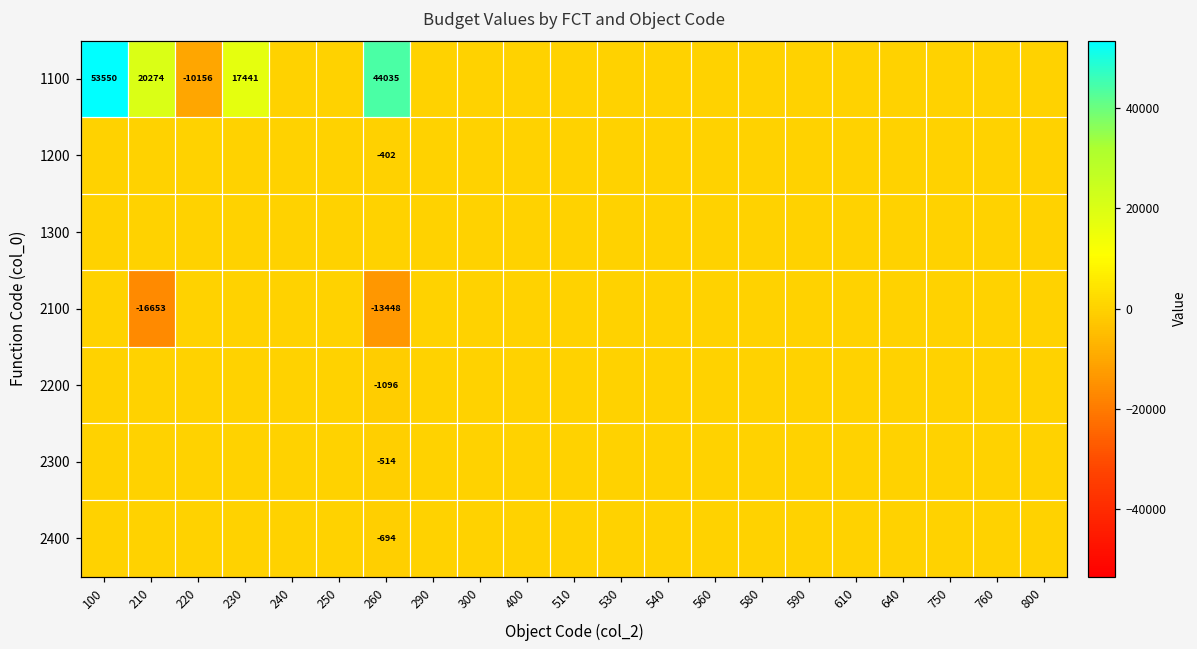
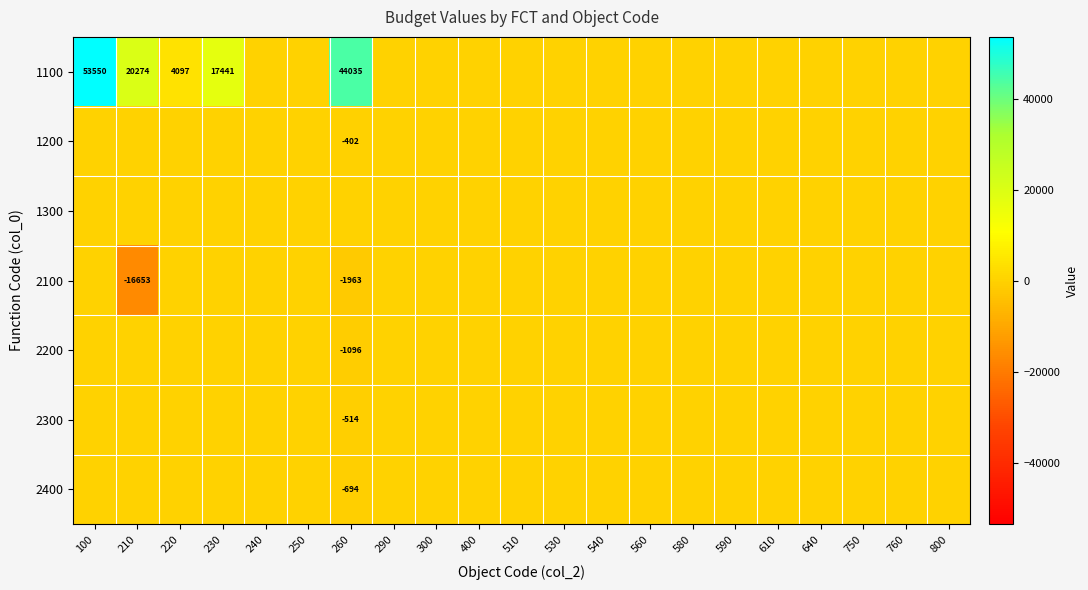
  {
    "1100": {
      "100": 53550,
      "210": 20274,
-     "220": -10156,
+     "220": 4097,
      "230": 17441,
      "260": 44035
    },
    "1200": {
      "260": -402
    },
    "2100": {
      "210": -16653,
-     "260": -13448
+     "260": -1963
    },
    "2200": {
      "260": -1096
    },
    "2300": {
      "260": -514
    },
    "2400": {
      "260": -694
    }
  }
